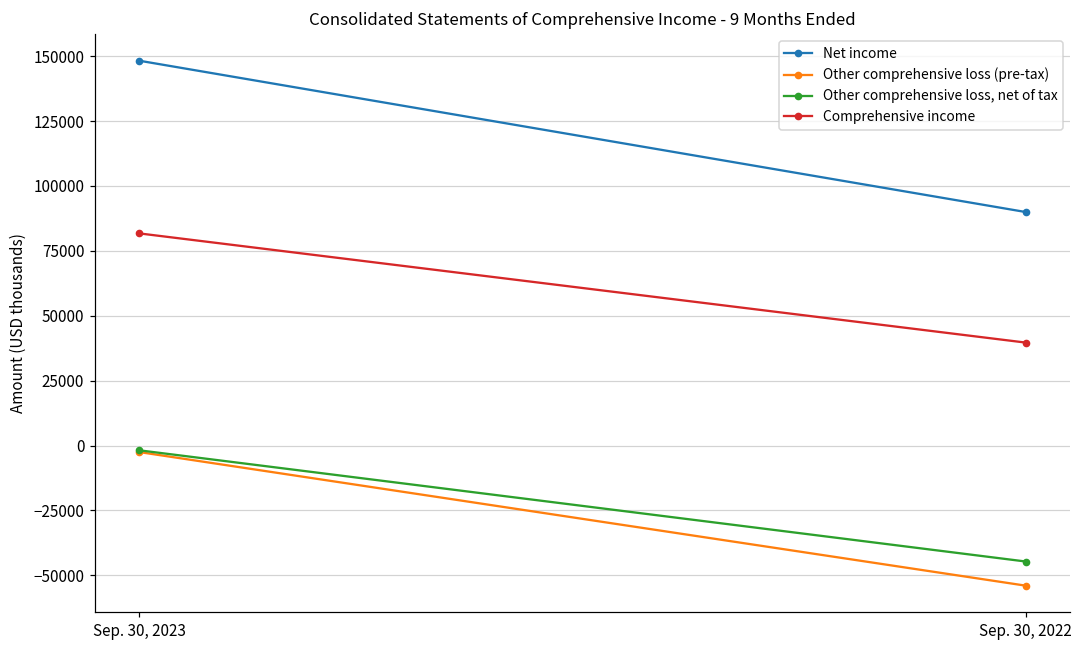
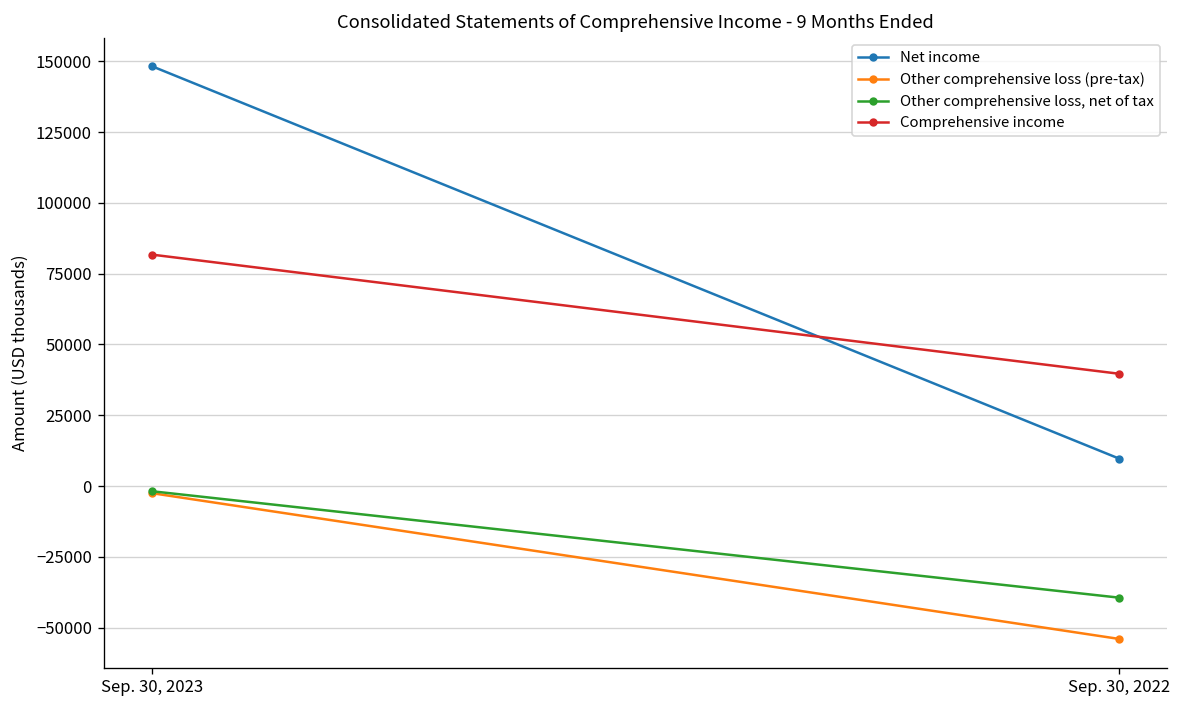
  {
    "Net income": {
      "Sep. 30, 2023": 148000,
-     "Sep. 30, 2022": 90000
+     "Sep. 30, 2022": 10000
    },
    "Other comprehensive loss (pre-tax)": {
      "Sep. 30, 2022": -54000
    },
    "Other comprehensive loss, net of tax": {
-     "Sep. 30, 2022": -45000
+     "Sep. 30, 2022": -39000
    },
    "Comprehensive income": {
      "Sep. 30, 2023": 82000,
      "Sep. 30, 2022": 40000
    }
  }
